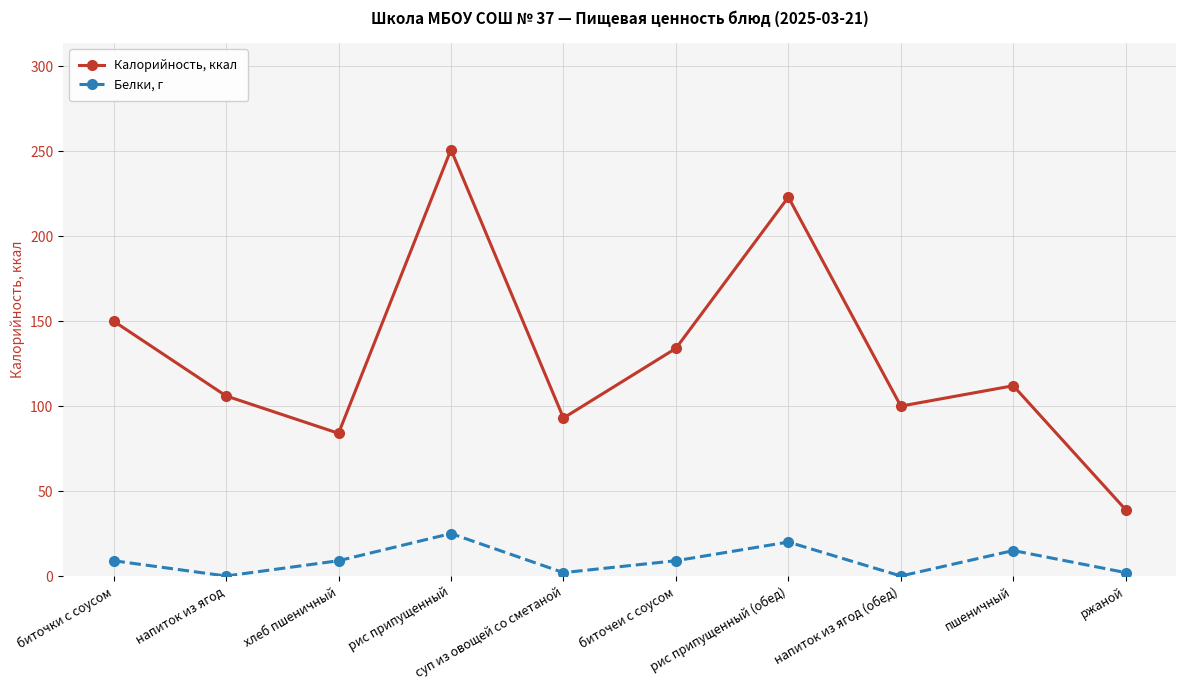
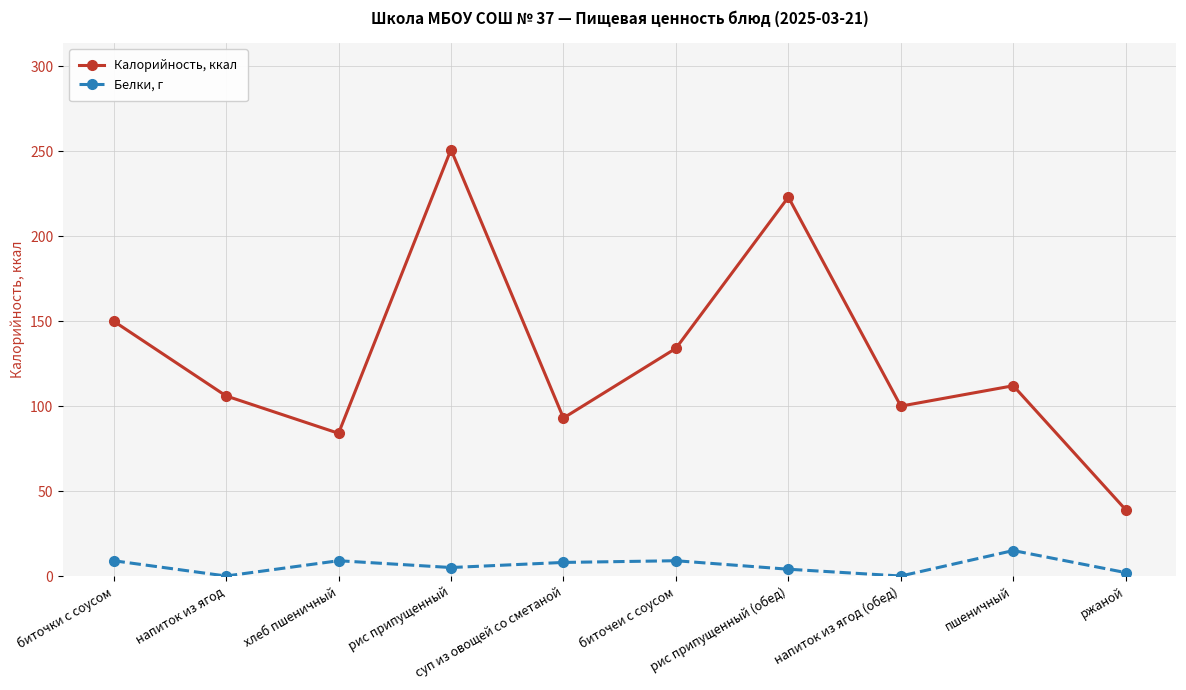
  {
    "Калорийность, ккал": {
      "биточки с соусом": 150,
      "напиток из ягод": 106,
      "хлеб пшеничный": 84,
      "рис припущенный": 251,
      "суп из овощей со сметаной": 93,
      "биточеи с соусом": 134,
      "рис припущенный (обед)": 223,
      "напиток из ягод (обед)": 100,
      "пшеничный": 112,
      "ржаной": 39
    },
    "Белки, г": {
      "биточки с соусом": 9,
      "напиток из ягод": 0,
      "хлеб пшеничный": 9,
-     "рис припущенный": 25,
-     "суп из овощей со сметаной": 2,
+     "рис припущенный": 5,
+     "суп из овощей со сметаной": 8,
      "биточеи с соусом": 9,
-     "рис припущенный (обед)": 20,
+     "рис припущенный (обед)": 4,
      "напиток из ягод (обед)": 0,
      "пшеничный": 15,
      "ржаной": 2
    }
  }
